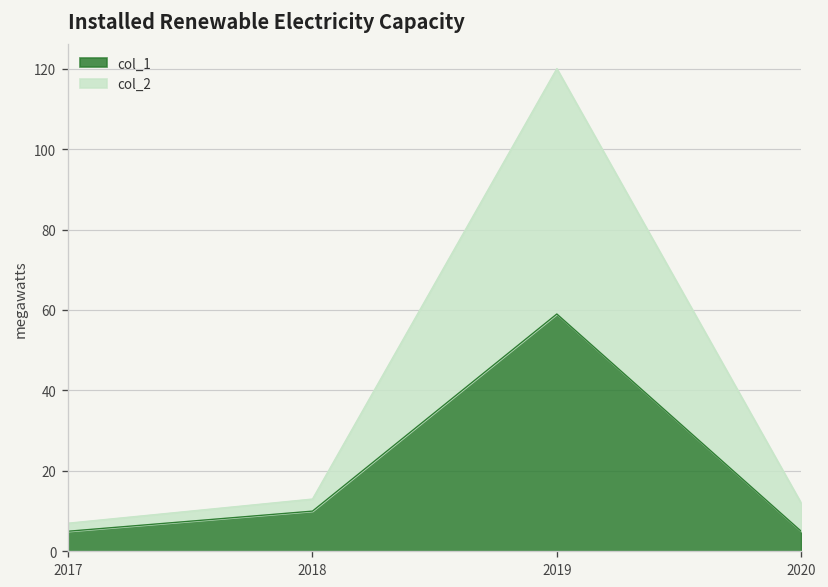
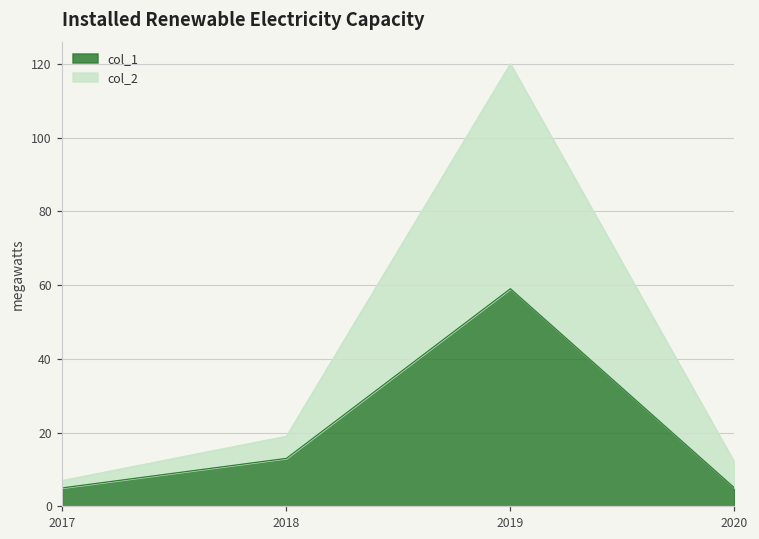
  {
    "col_1": {
      "2017": 5,
-     "2018": 10,
+     "2018": 13,
      "2019": 59,
      "2020": 5
    },
    "col_2": {
      "2017": 2,
-     "2018": 3,
+     "2018": 6,
      "2019": 61,
      "2020": 7
    }
  }
